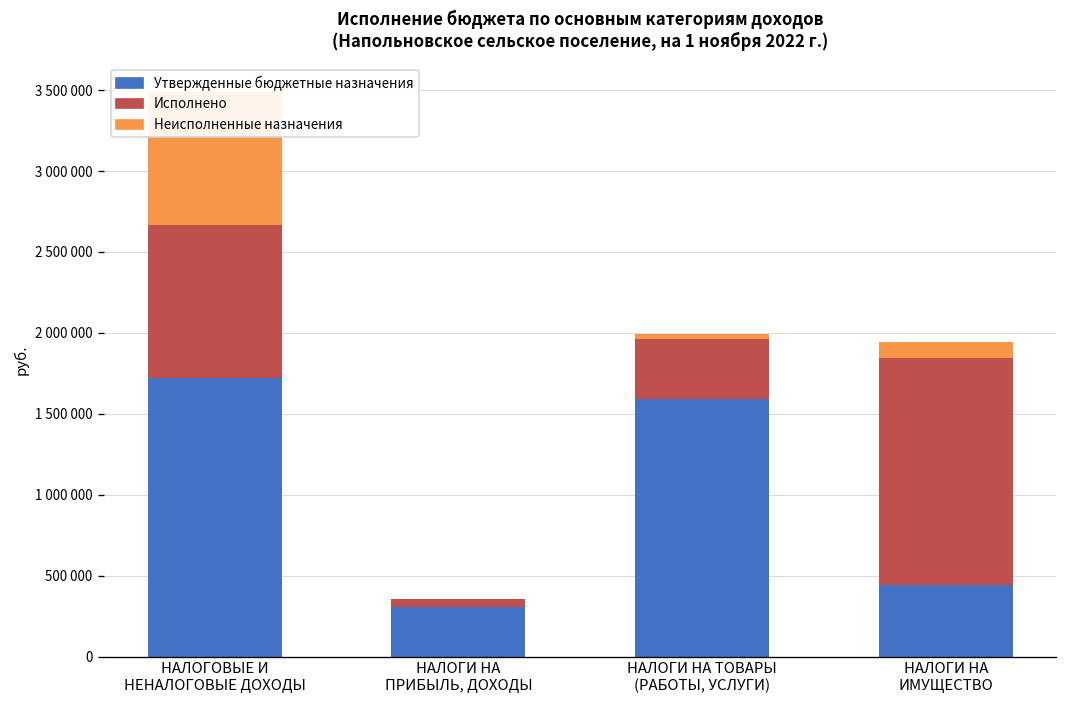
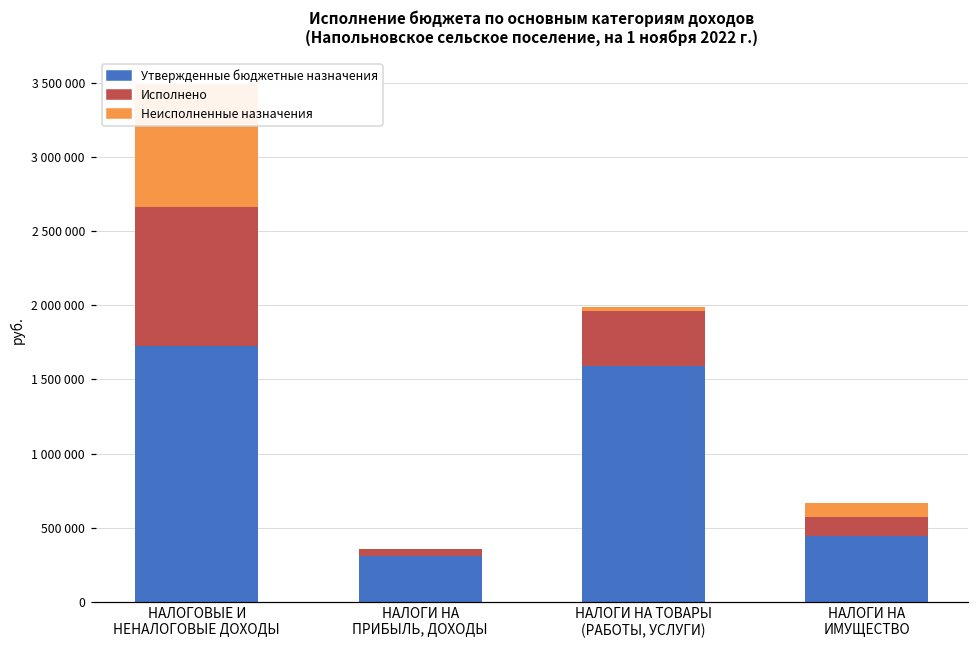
  {
    "Утвержденные бюджетные назначения": {
      "НАЛОГОВЫЕ И НЕНАЛОГОВЫЕ ДОХОДЫ": 1720000,
      "НАЛОГИ НА ПРИБЫЛЬ, ДОХОДЫ": 310000,
      "НАЛОГИ НА ТОВАРЫ (РАБОТЫ, УСЛУГИ)": 1590000,
      "НАЛОГИ НА ИМУЩЕСТВО": 440000
    },
    "Исполнено": {
      "НАЛОГОВЫЕ И НЕНАЛОГОВЫЕ ДОХОДЫ": 940000,
      "НАЛОГИ НА ПРИБЫЛЬ, ДОХОДЫ": 50000,
      "НАЛОГИ НА ТОВАРЫ (РАБОТЫ, УСЛУГИ)": 370000,
-     "НАЛОГИ НА ИМУЩЕСТВО": 1400000
+     "НАЛОГИ НА ИМУЩЕСТВО": 130000
    },
    "Неисполненные назначения": {
      "НАЛОГИ НА ПРИБЫЛЬ, ДОХОДЫ": 0,
      "НАЛОГИ НА ТОВАРЫ (РАБОТЫ, УСЛУГИ)": 30000,
      "НАЛОГИ НА ИМУЩЕСТВО": 90000
    }
  }
